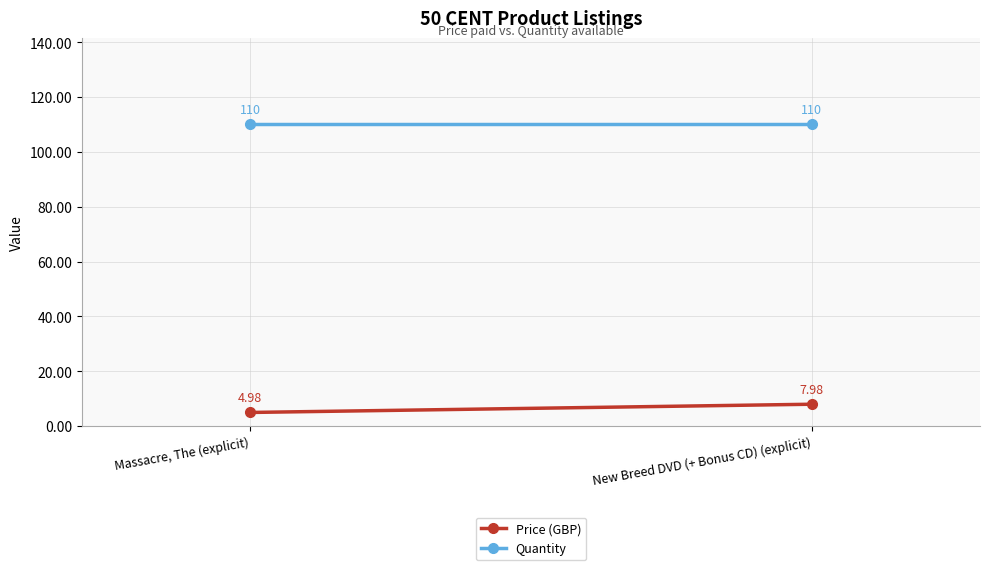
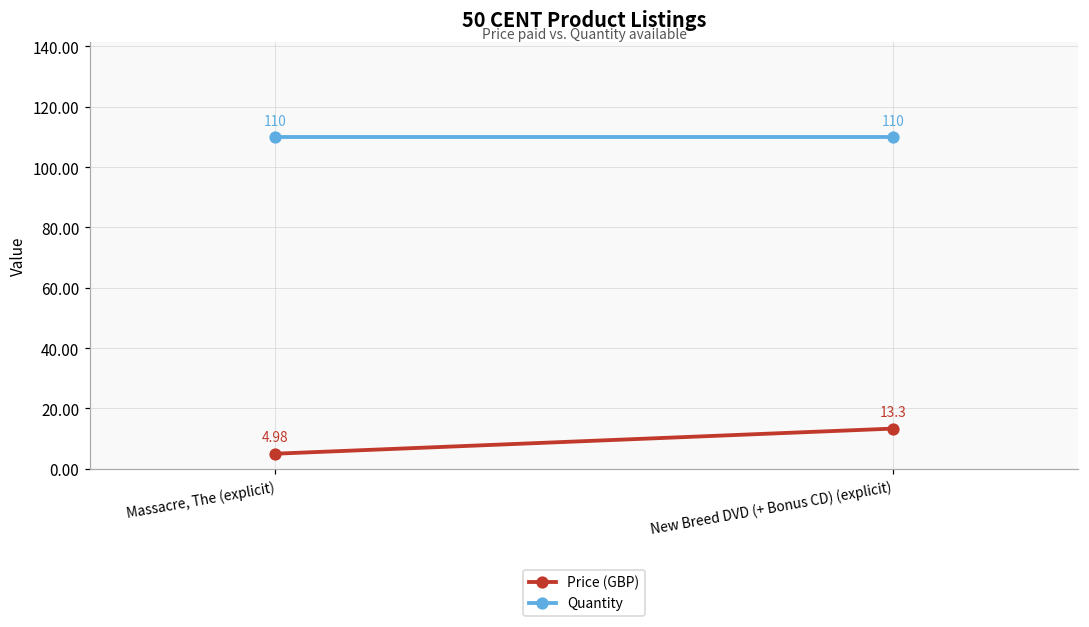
  {
    "Price (GBP)": {
      "Massacre, The (explicit)": 4.98,
-     "New Breed DVD (+ Bonus CD) (explicit)": 7.98
+     "New Breed DVD (+ Bonus CD) (explicit)": 13.3
    },
    "Quantity": {
      "Massacre, The (explicit)": 110,
      "New Breed DVD (+ Bonus CD) (explicit)": 110
    }
  }
